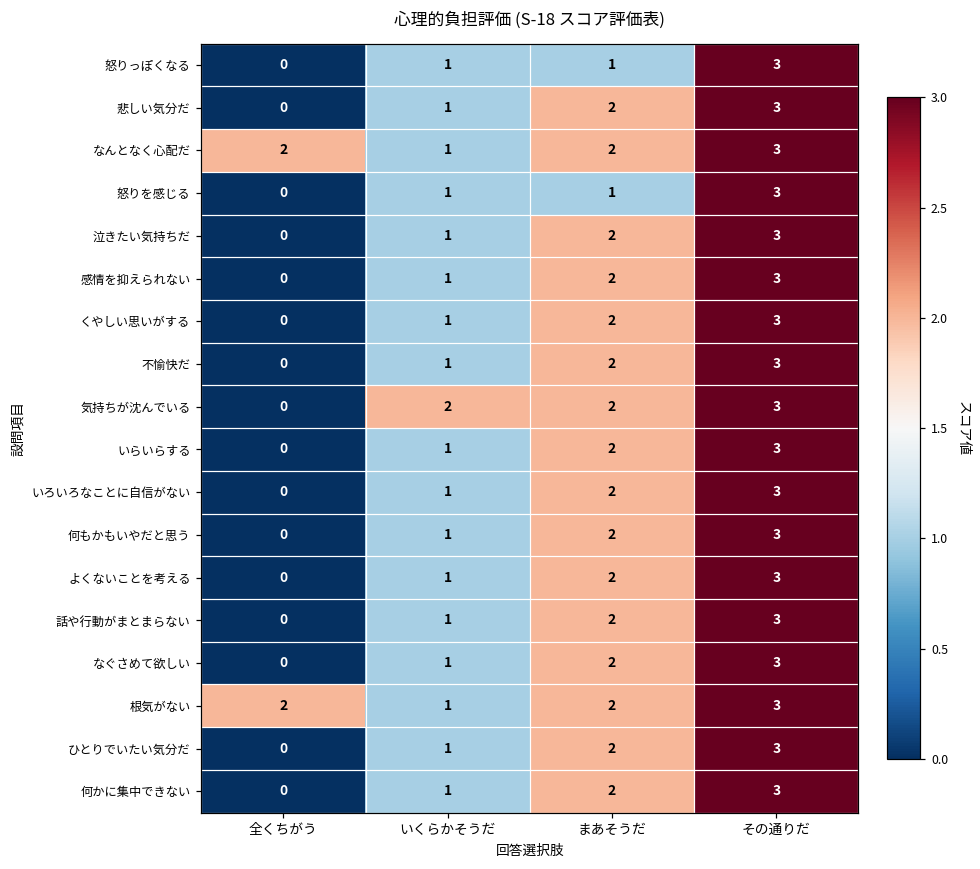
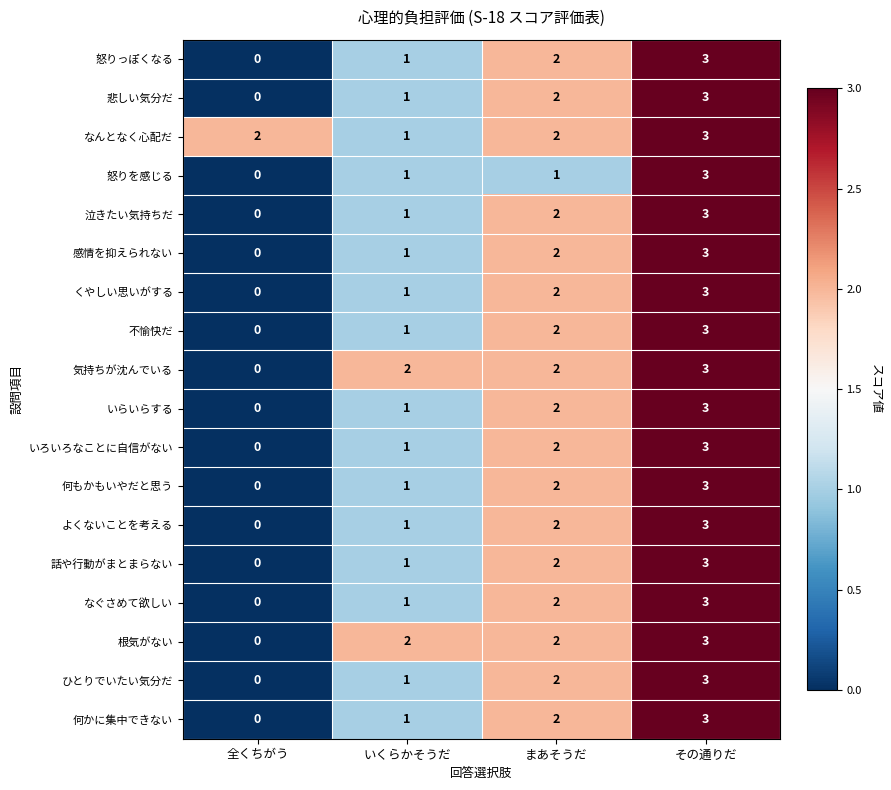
  {
    "怒りっぽくなる": {
      "全くちがう": 0,
      "いくらかそうだ": 1,
-     "まあそうだ": 1,
+     "まあそうだ": 2,
      "その通りだ": 3
    },
    "悲しい気分だ": {
      "全くちがう": 0,
      "いくらかそうだ": 1,
      "まあそうだ": 2,
      "その通りだ": 3
    },
    "なんとなく心配だ": {
      "全くちがう": 2,
      "いくらかそうだ": 1,
      "まあそうだ": 2,
      "その通りだ": 3
    },
    "怒りを感じる": {
      "全くちがう": 0,
      "いくらかそうだ": 1,
      "まあそうだ": 1,
      "その通りだ": 3
    },
    "泣きたい気持ちだ": {
      "全くちがう": 0,
      "いくらかそうだ": 1,
      "まあそうだ": 2,
      "その通りだ": 3
    },
    "感情を抑えられない": {
      "全くちがう": 0,
      "いくらかそうだ": 1,
      "まあそうだ": 2,
      "その通りだ": 3
    },
    "くやしい思いがする": {
      "全くちがう": 0,
      "いくらかそうだ": 1,
      "まあそうだ": 2,
      "その通りだ": 3
    },
    "不愉快だ": {
      "全くちがう": 0,
      "いくらかそうだ": 1,
      "まあそうだ": 2,
      "その通りだ": 3
    },
    "気持ちが沈んでいる": {
      "全くちがう": 0,
      "いくらかそうだ": 2,
      "まあそうだ": 2,
      "その通りだ": 3
    },
    "いらいらする": {
      "全くちがう": 0,
      "いくらかそうだ": 1,
      "まあそうだ": 2,
      "その通りだ": 3
    },
    "いろいろなことに自信がない": {
      "全くちがう": 0,
      "いくらかそうだ": 1,
      "まあそうだ": 2,
      "その通りだ": 3
    },
    "何もかもいやだと思う": {
      "全くちがう": 0,
      "いくらかそうだ": 1,
      "まあそうだ": 2,
      "その通りだ": 3
    },
    "よくないことを考える": {
      "全くちがう": 0,
      "いくらかそうだ": 1,
      "まあそうだ": 2,
      "その通りだ": 3
    },
    "話や行動がまとまらない": {
      "全くちがう": 0,
      "いくらかそうだ": 1,
      "まあそうだ": 2,
      "その通りだ": 3
    },
    "なぐさめて欲しい": {
      "全くちがう": 0,
      "いくらかそうだ": 1,
      "まあそうだ": 2,
      "その通りだ": 3
    },
    "根気がない": {
-     "全くちがう": 2,
-     "いくらかそうだ": 1,
+     "全くちがう": 0,
+     "いくらかそうだ": 2,
      "まあそうだ": 2,
      "その通りだ": 3
    },
    "ひとりでいたい気分だ": {
      "全くちがう": 0,
      "いくらかそうだ": 1,
      "まあそうだ": 2,
      "その通りだ": 3
    },
    "何かに集中できない": {
      "全くちがう": 0,
      "いくらかそうだ": 1,
      "まあそうだ": 2,
      "その通りだ": 3
    }
  }
